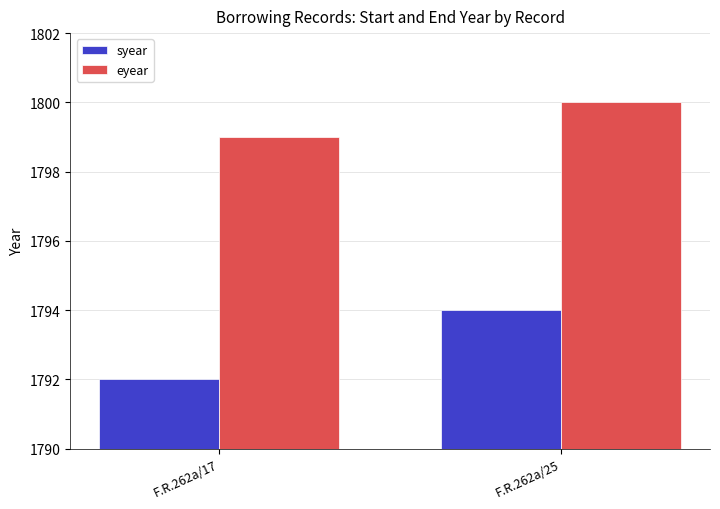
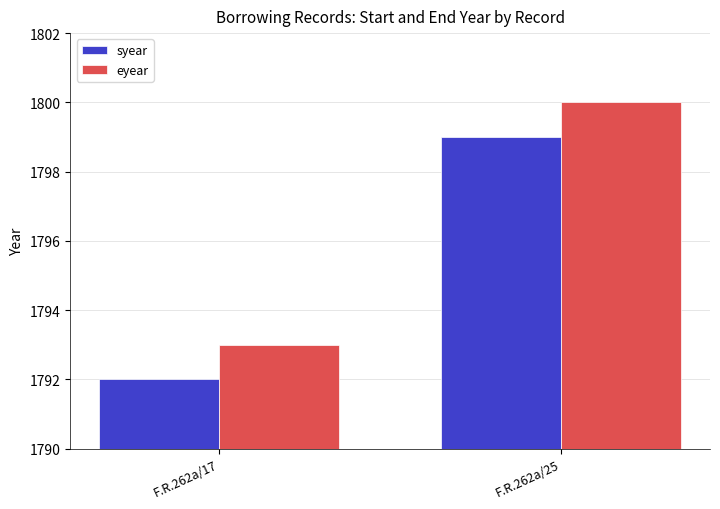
  {
    "syear": {
      "F.R.262a/17": 1792,
-     "F.R.262a/25": 1794
+     "F.R.262a/25": 1799
    },
    "eyear": {
-     "F.R.262a/17": 1799,
+     "F.R.262a/17": 1793,
      "F.R.262a/25": 1800
    }
  }
